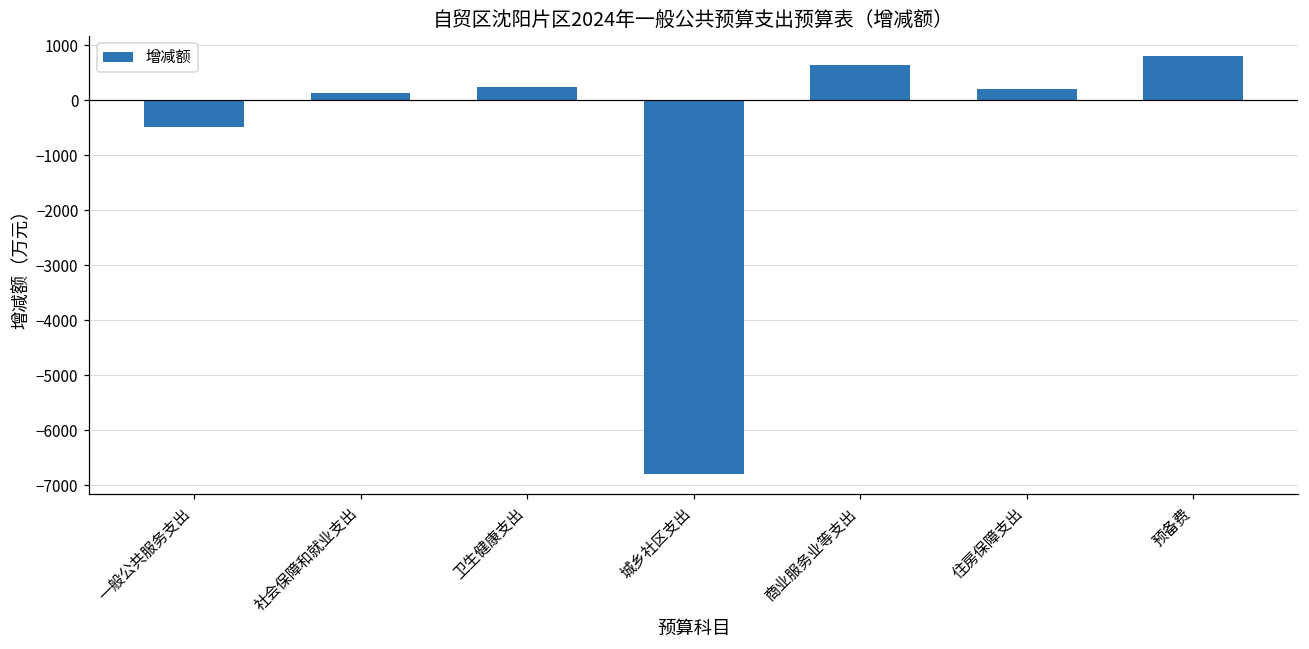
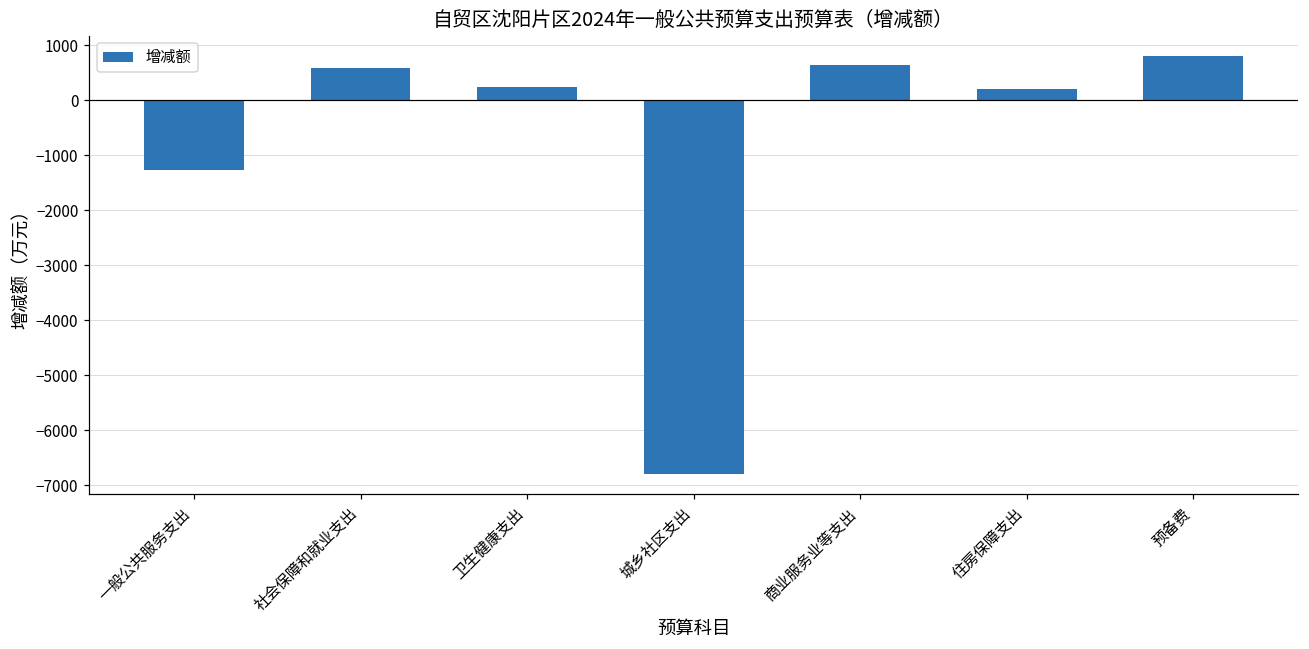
  {
-   "一般公共服务支出": -500,
-   "社会保障和就业支出": 100,
+   "一般公共服务支出": -1300,
+   "社会保障和就业支出": 600,
    "卫生健康支出": 200,
    "城乡社区支出": -6800,
    "商业服务业等支出": 600,
    "住房保障支出": 200,
    "预备费": 800
  }
